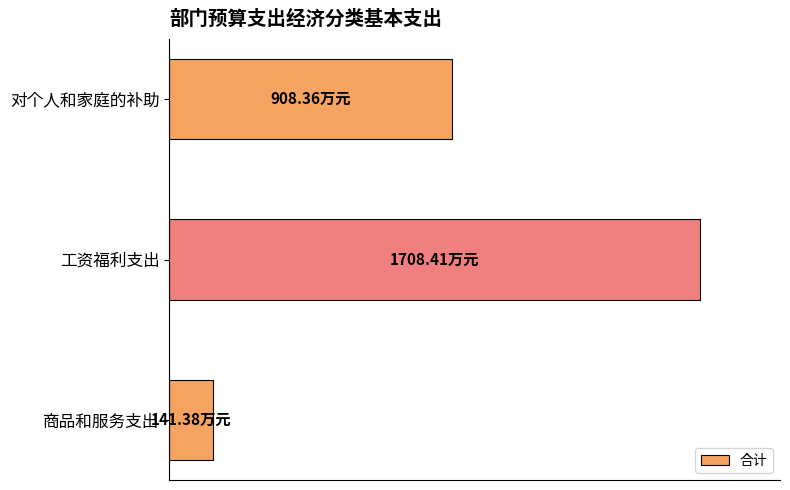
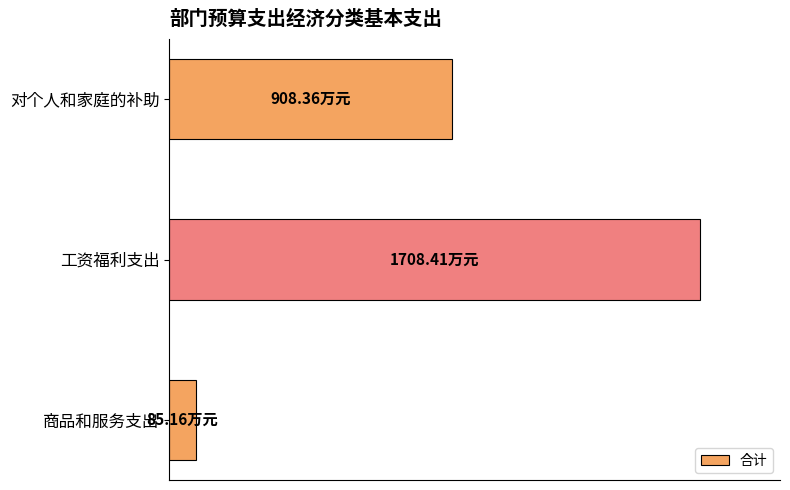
  {
    "对个人和家庭的补助": 908.36,
    "工资福利支出": 1708.41,
-   "商品和服务支出": 141.38
+   "商品和服务支出": 85.16
  }
